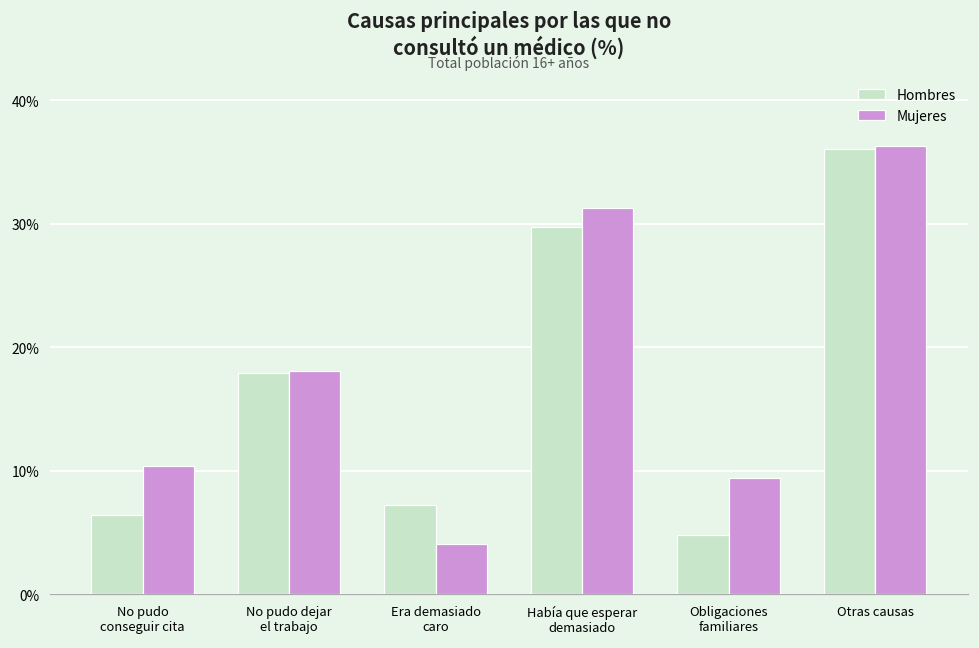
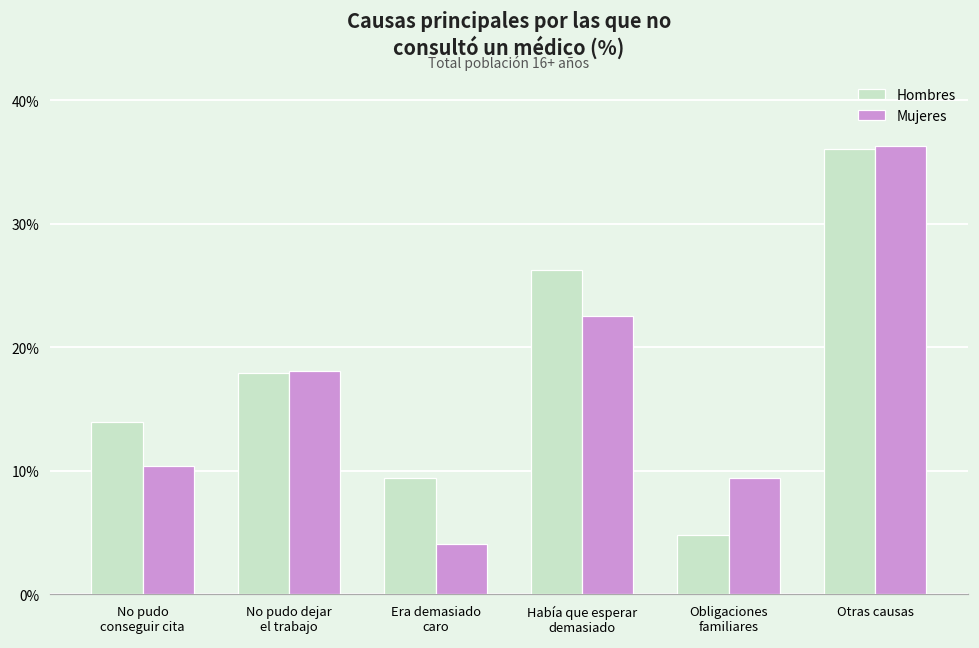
  {
    "Hombres": {
-     "No pudo conseguir cita": "6.4%",
+     "No pudo conseguir cita": "14.0%",
      "No pudo dejar el trabajo": "17.9%",
-     "Era demasiado caro": "7.2%",
-     "Había que esperar demasiado": "29.7%",
+     "Era demasiado caro": "9.4%",
+     "Había que esperar demasiado": "26.3%",
      "Obligaciones familiares": "4.8%",
      "Otras causas": "36.0%"
    },
    "Mujeres": {
      "No pudo conseguir cita": "10.4%",
      "No pudo dejar el trabajo": "18.1%",
      "Era demasiado caro": "4.1%",
-     "Había que esperar demasiado": "31.3%",
+     "Había que esperar demasiado": "22.5%",
      "Obligaciones familiares": "9.4%",
      "Otras causas": "36.3%"
    }
  }
